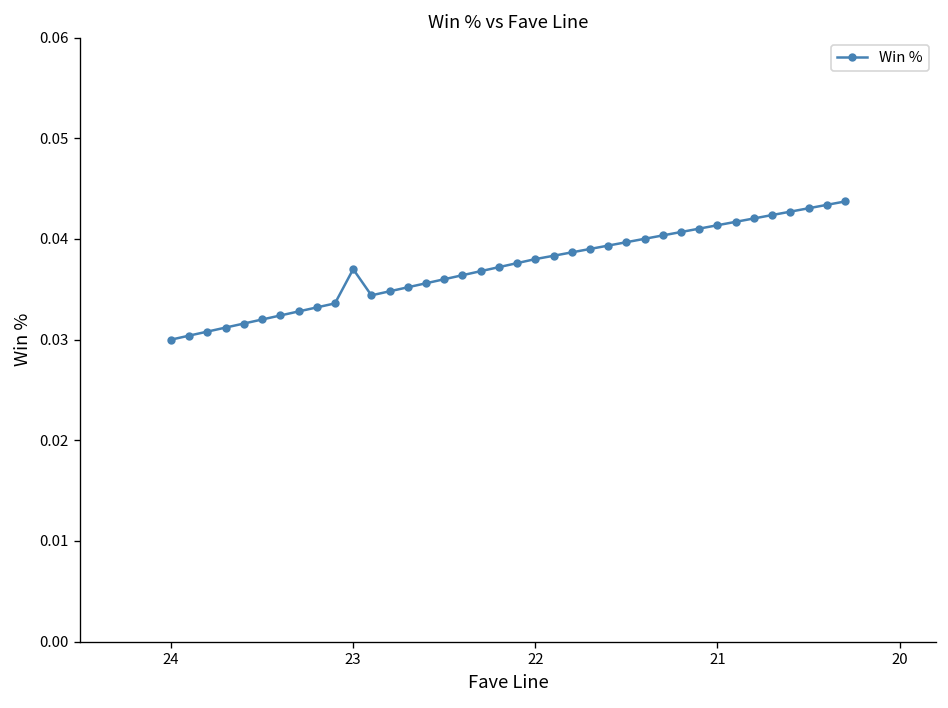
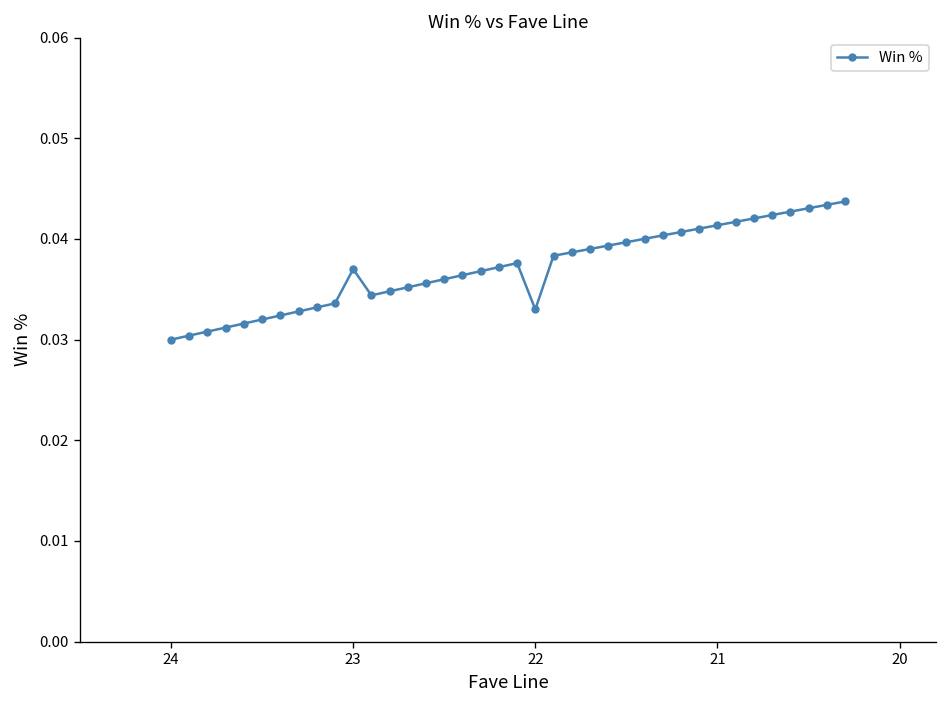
  {
    "24": 0.030,
    "23": 0.037,
-   "22": 0.038,
+   "22": 0.033,
    "21": 0.041
  }
